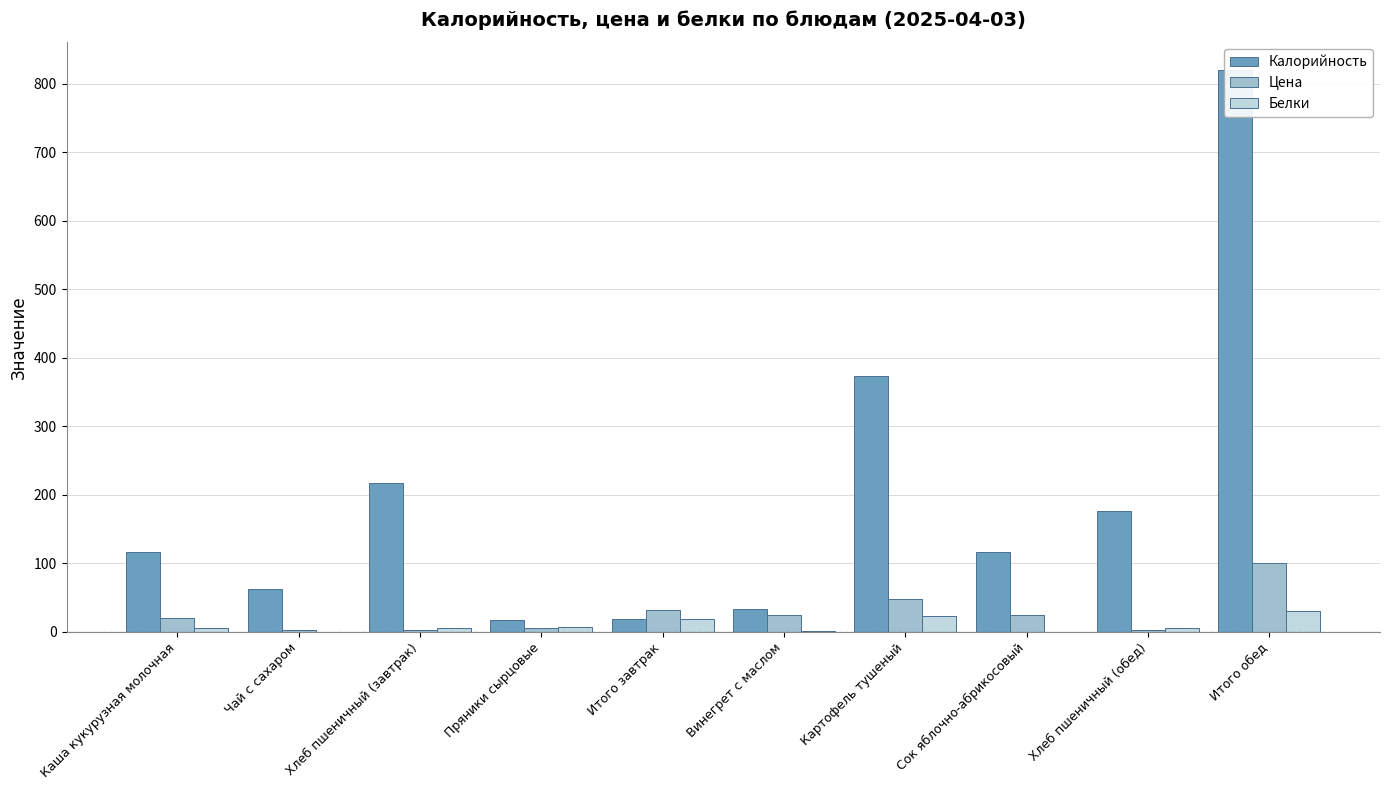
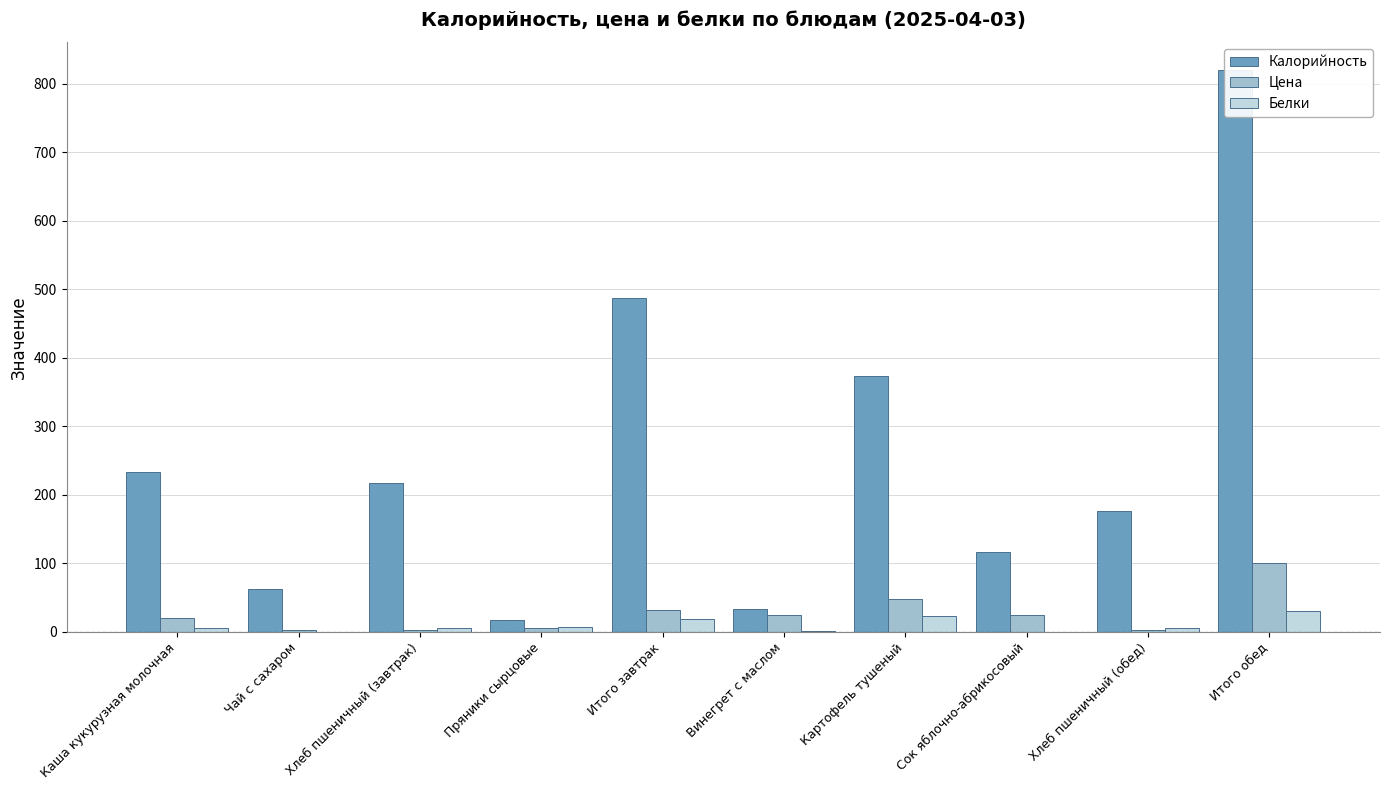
  {
    "Калорийность": {
-     "Каша кукурузная молочная": 120,
+     "Каша кукурузная молочная": 230,
      "Чай с сахаром": 60,
      "Хлеб пшеничный (завтрак)": 220,
      "Пряники сырцовые": 20,
-     "Итого завтрак": 20,
+     "Итого завтрак": 490,
      "Винегрет с маслом": 30,
      "Картофель тушеный": 370,
      "Сок яблочно-абрикосовый": 120,
      "Хлеб пшеничный (обед)": 180
    }
  }
